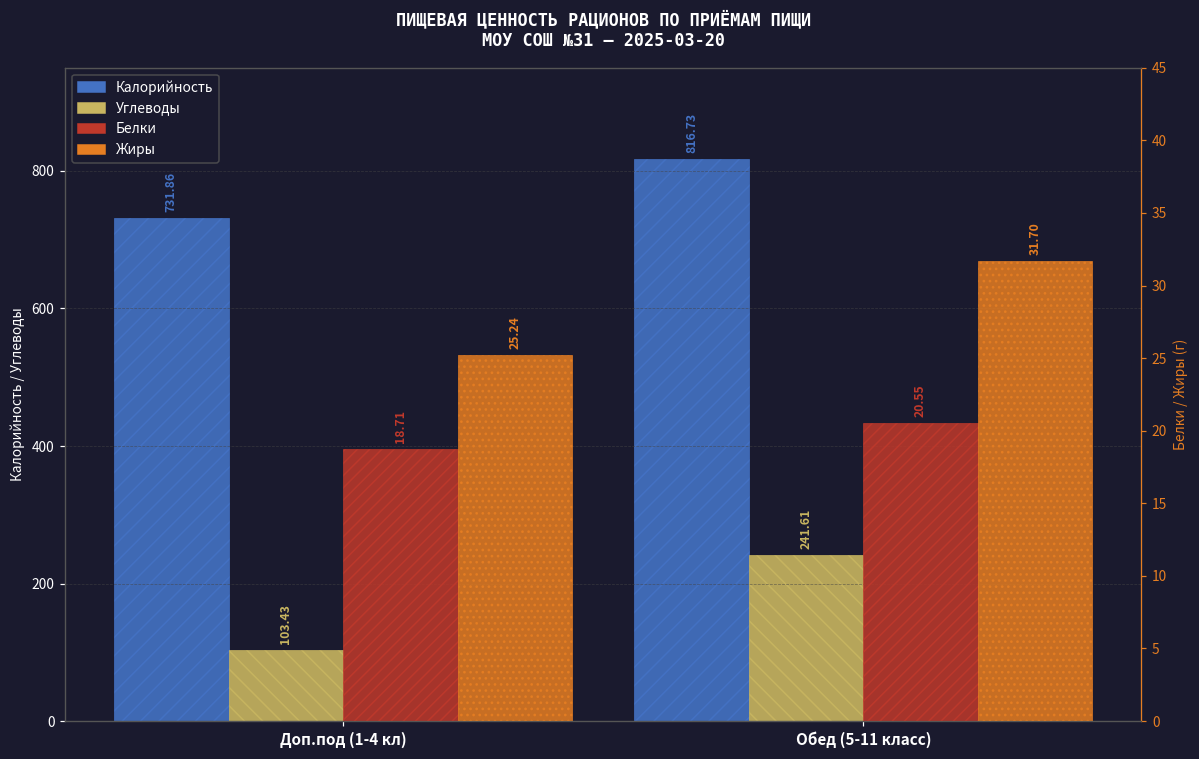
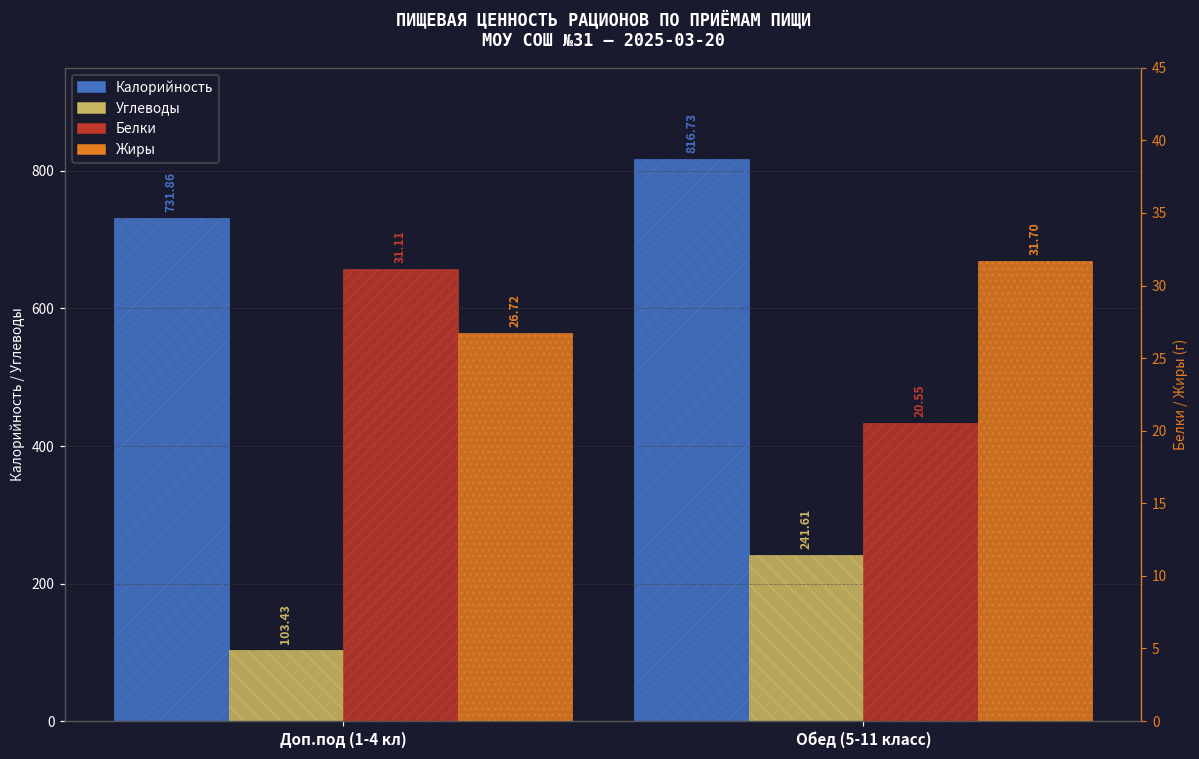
  {
    "Калорийность": {
      "Доп.под (1-4 кл)": 731.86,
      "Обед (5-11 класс)": 816.73
    },
    "Углеводы": {
      "Доп.под (1-4 кл)": 103.43,
      "Обед (5-11 класс)": 241.61
    },
    "Белки": {
-     "Доп.под (1-4 кл)": 18.71,
+     "Доп.под (1-4 кл)": 31.11,
      "Обед (5-11 класс)": 20.55
    },
    "Жиры": {
-     "Доп.под (1-4 кл)": 25.24,
+     "Доп.под (1-4 кл)": 26.72,
      "Обед (5-11 класс)": 31.70
    }
  }
